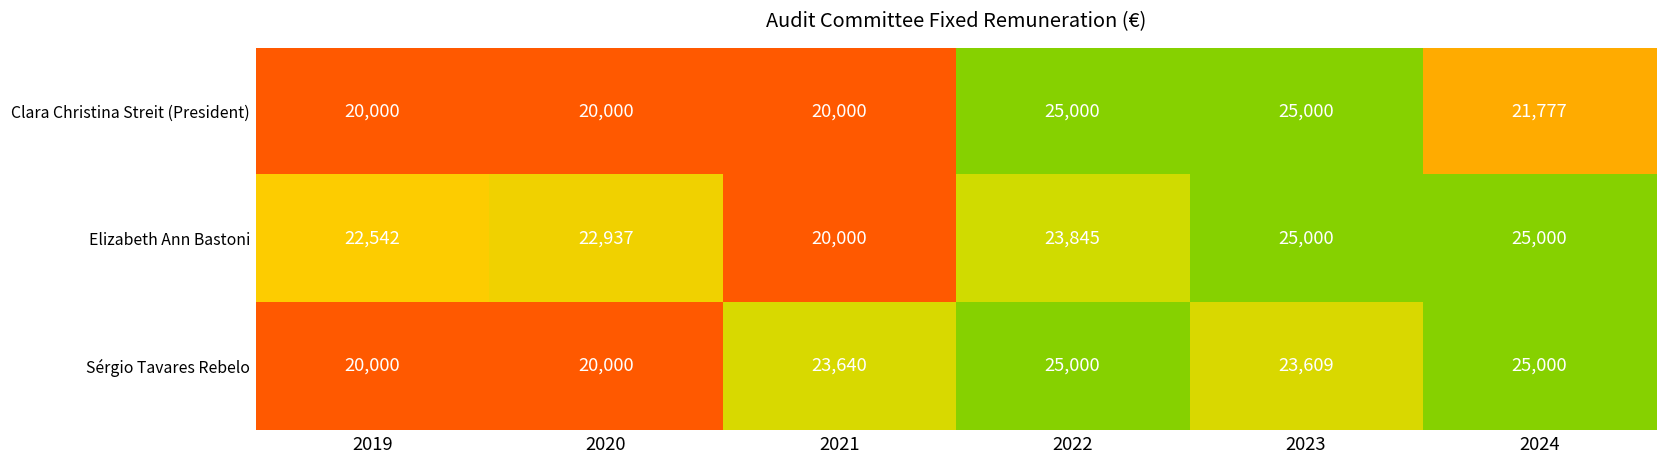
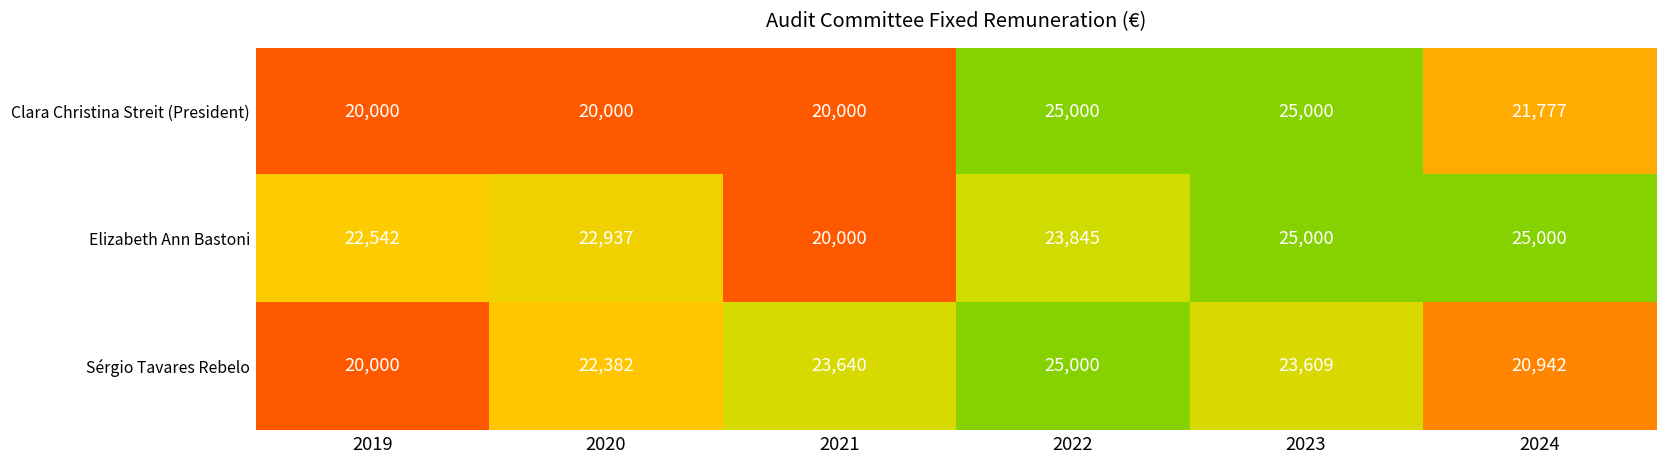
  {
    "Clara Christina Streit (President)": {
      "2019": "20,000",
      "2020": "20,000",
      "2021": "20,000",
      "2022": "25,000",
      "2023": "25,000",
      "2024": "21,777"
    },
    "Elizabeth Ann Bastoni": {
      "2019": "22,542",
      "2020": "22,937",
      "2021": "20,000",
      "2022": "23,845",
      "2023": "25,000",
      "2024": "25,000"
    },
    "Sérgio Tavares Rebelo": {
      "2019": "20,000",
-     "2020": "20,000",
+     "2020": "22,382",
      "2021": "23,640",
      "2022": "25,000",
      "2023": "23,609",
-     "2024": "25,000"
+     "2024": "20,942"
    }
  }
